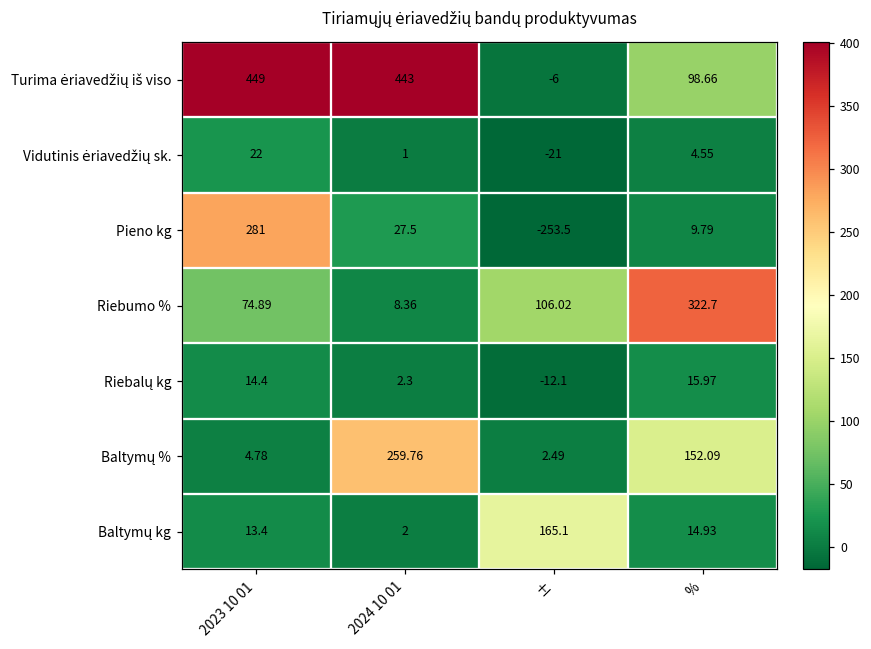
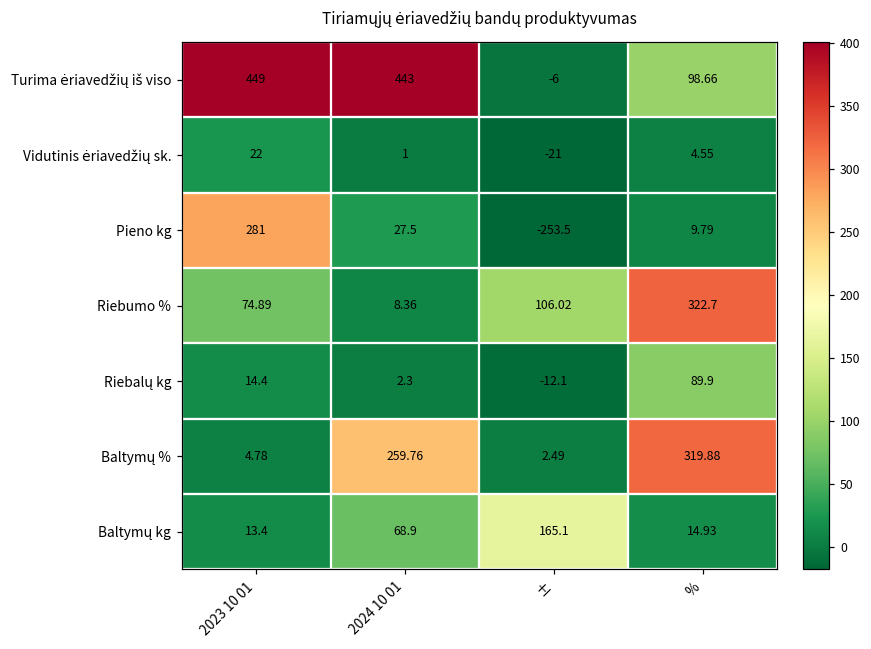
  {
    "Turima ėriavedžių iš viso": {
      "2023 10 01": 449,
      "2024 10 01": 443,
      "±": -6,
      "%": 98.66
    },
    "Vidutinis ėriavedžių sk.": {
      "2023 10 01": 22,
      "2024 10 01": 1,
      "±": -21,
      "%": 4.55
    },
    "Pieno kg": {
      "2023 10 01": 281,
      "2024 10 01": 27.5,
      "±": -253.5,
      "%": 9.79
    },
    "Riebumo %": {
      "2023 10 01": 74.89,
      "2024 10 01": 8.36,
      "±": 106.02,
      "%": 322.7
    },
    "Riebalų kg": {
      "2023 10 01": 14.4,
      "2024 10 01": 2.3,
      "±": -12.1,
-     "%": 15.97
+     "%": 89.9
    },
    "Baltymų %": {
      "2023 10 01": 4.78,
      "2024 10 01": 259.76,
      "±": 2.49,
-     "%": 152.09
+     "%": 319.88
    },
    "Baltymų kg": {
      "2023 10 01": 13.4,
-     "2024 10 01": 2,
+     "2024 10 01": 68.9,
      "±": 165.1,
      "%": 14.93
    }
  }
